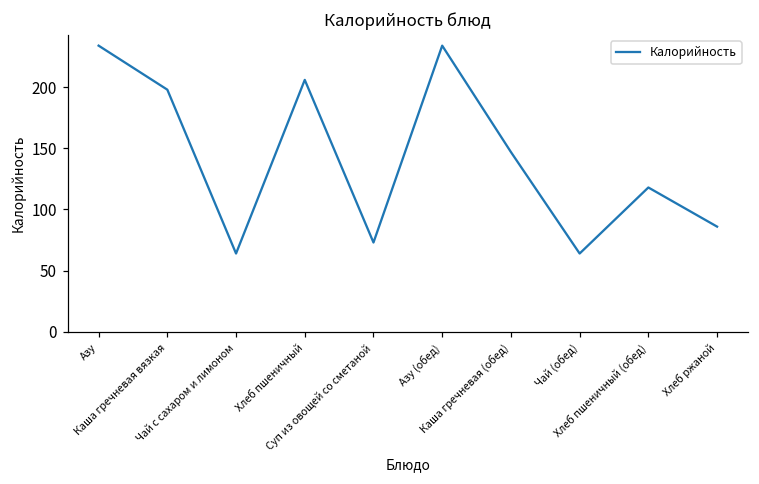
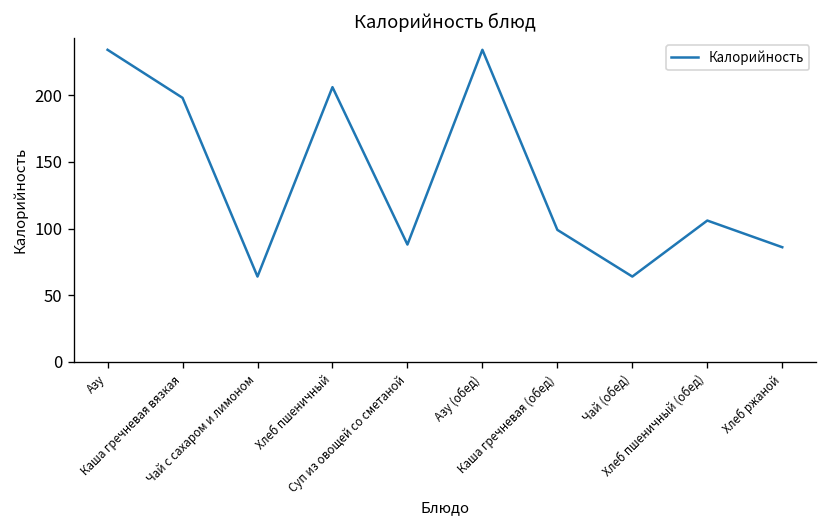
  {
    "Азу": 234,
    "Каша гречневая вязкая": 198,
    "Чай с сахаром и лимоном": 64,
    "Хлеб пшеничный": 206,
-   "Суп из овощей со сметаной": 73,
+   "Суп из овощей со сметаной": 88,
    "Азу (обед)": 234,
-   "Каша гречневая (обед)": 147,
+   "Каша гречневая (обед)": 99,
    "Чай (обед)": 64,
-   "Хлеб пшеничный (обед)": 118,
+   "Хлеб пшеничный (обед)": 106,
    "Хлеб ржаной": 86
  }
